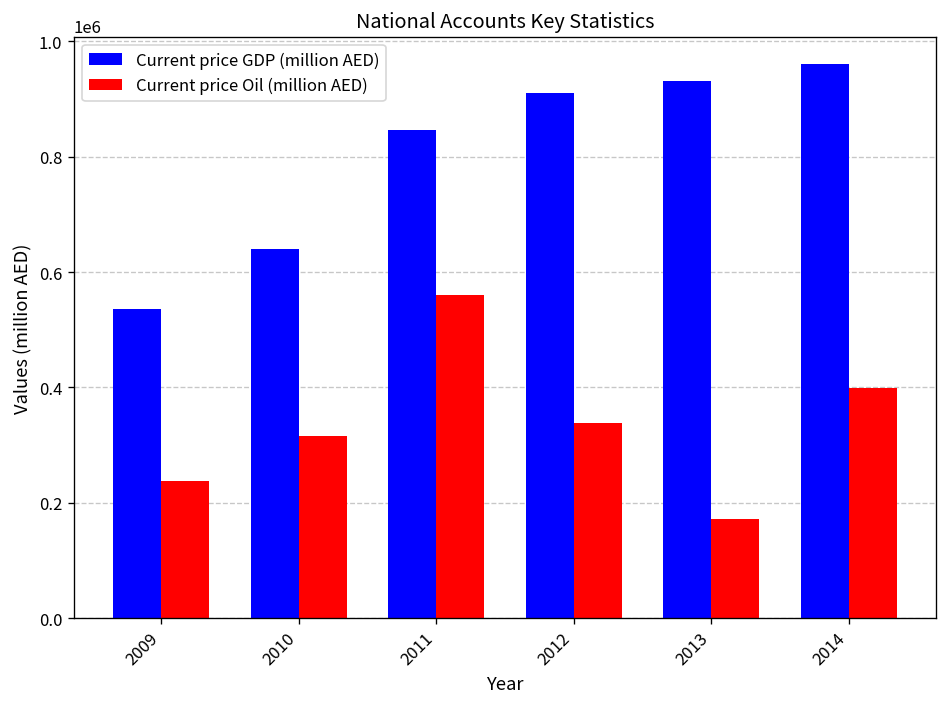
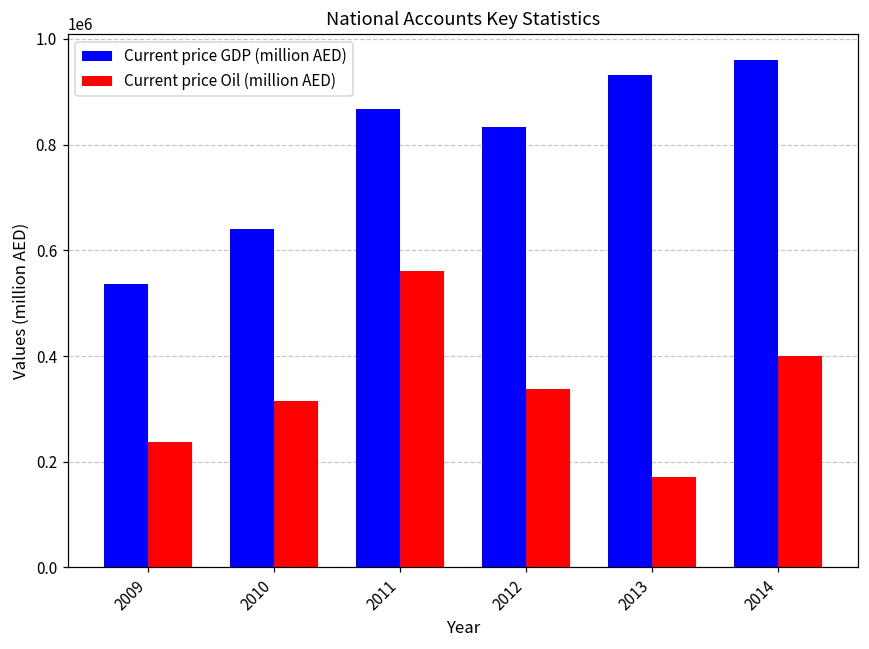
  {
    "Current price GDP (million AED)": {
      "2009": 540000,
      "2010": 640000,
-     "2011": 850000,
-     "2012": 910000,
+     "2011": 870000,
+     "2012": 830000,
      "2013": 930000,
      "2014": 960000
    },
    "Current price Oil (million AED)": {
      "2009": 240000,
      "2010": 320000,
      "2011": 560000,
      "2012": 340000,
      "2013": 170000,
      "2014": 400000
    }
  }
